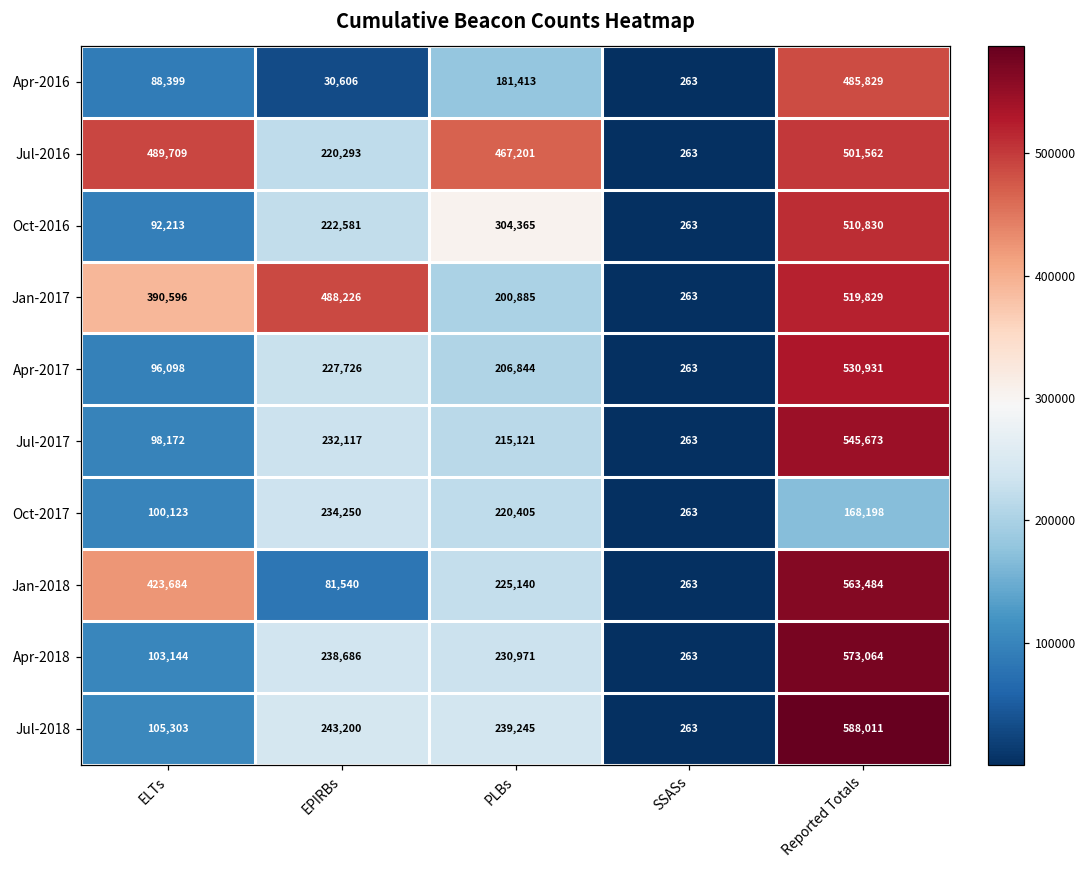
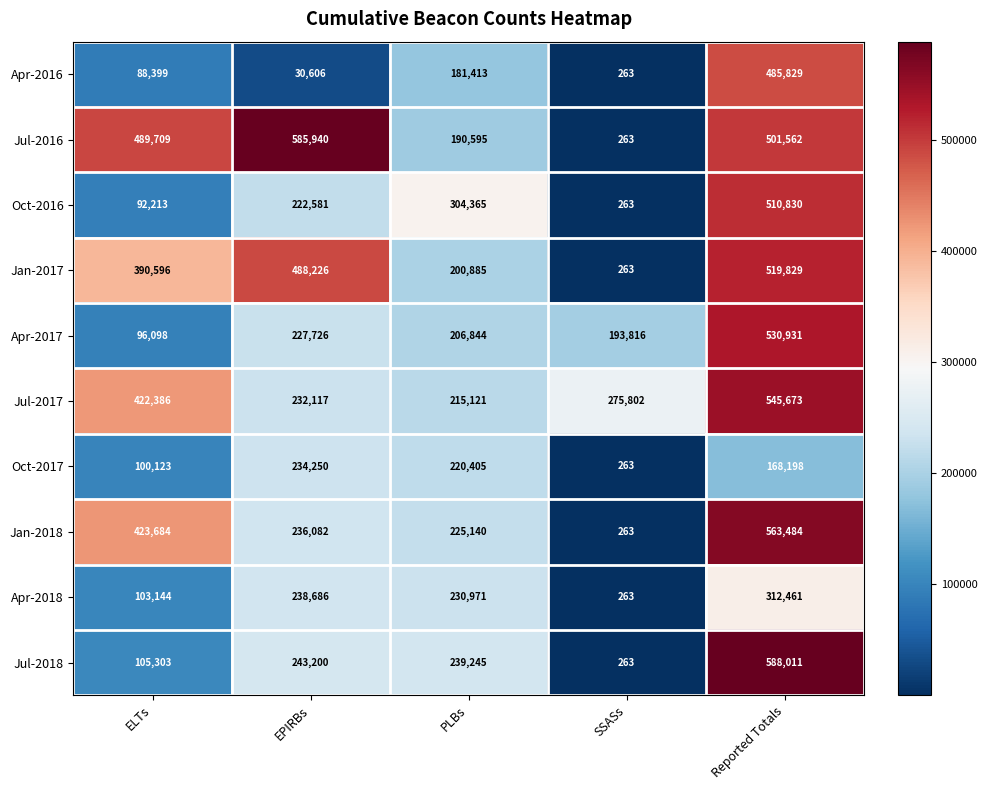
  {
    "Apr-2016": {
      "ELTs": "88,399",
      "EPIRBs": "30,606",
      "PLBs": "181,413",
      "SSASs": "263",
      "Reported Totals": "485,829"
    },
    "Jul-2016": {
      "ELTs": "489,709",
-     "EPIRBs": "220,293",
-     "PLBs": "467,201",
+     "EPIRBs": "585,940",
+     "PLBs": "190,595",
      "SSASs": "263",
      "Reported Totals": "501,562"
    },
    "Oct-2016": {
      "ELTs": "92,213",
      "EPIRBs": "222,581",
      "PLBs": "304,365",
      "SSASs": "263",
      "Reported Totals": "510,830"
    },
    "Jan-2017": {
      "ELTs": "390,596",
      "EPIRBs": "488,226",
      "PLBs": "200,885",
      "SSASs": "263",
      "Reported Totals": "519,829"
    },
    "Apr-2017": {
      "ELTs": "96,098",
      "EPIRBs": "227,726",
      "PLBs": "206,844",
-     "SSASs": "263",
+     "SSASs": "193,816",
      "Reported Totals": "530,931"
    },
    "Jul-2017": {
-     "ELTs": "98,172",
+     "ELTs": "422,386",
      "EPIRBs": "232,117",
      "PLBs": "215,121",
-     "SSASs": "263",
+     "SSASs": "275,802",
      "Reported Totals": "545,673"
    },
    "Oct-2017": {
      "ELTs": "100,123",
      "EPIRBs": "234,250",
      "PLBs": "220,405",
      "SSASs": "263",
      "Reported Totals": "168,198"
    },
    "Jan-2018": {
      "ELTs": "423,684",
-     "EPIRBs": "81,540",
+     "EPIRBs": "236,082",
      "PLBs": "225,140",
      "SSASs": "263",
      "Reported Totals": "563,484"
    },
    "Apr-2018": {
      "ELTs": "103,144",
      "EPIRBs": "238,686",
      "PLBs": "230,971",
      "SSASs": "263",
-     "Reported Totals": "573,064"
+     "Reported Totals": "312,461"
    },
    "Jul-2018": {
      "ELTs": "105,303",
      "EPIRBs": "243,200",
      "PLBs": "239,245",
      "SSASs": "263",
      "Reported Totals": "588,011"
    }
  }
